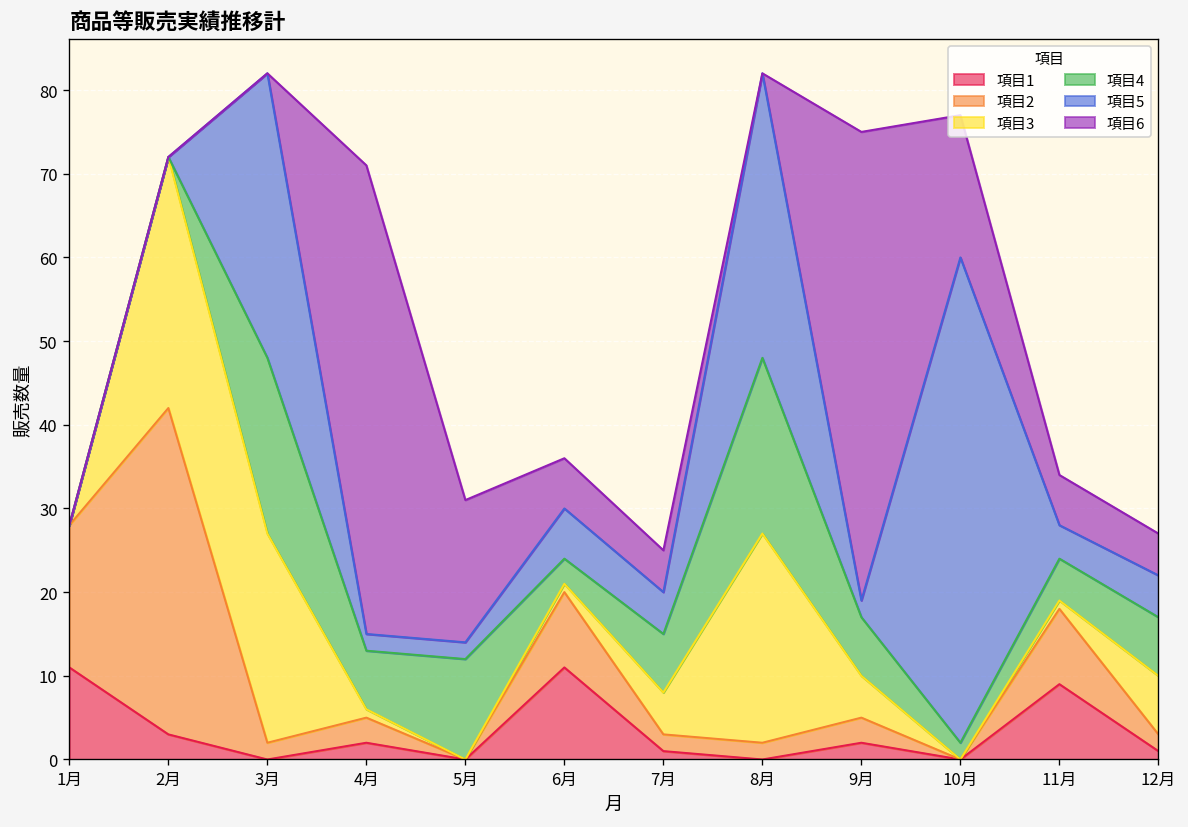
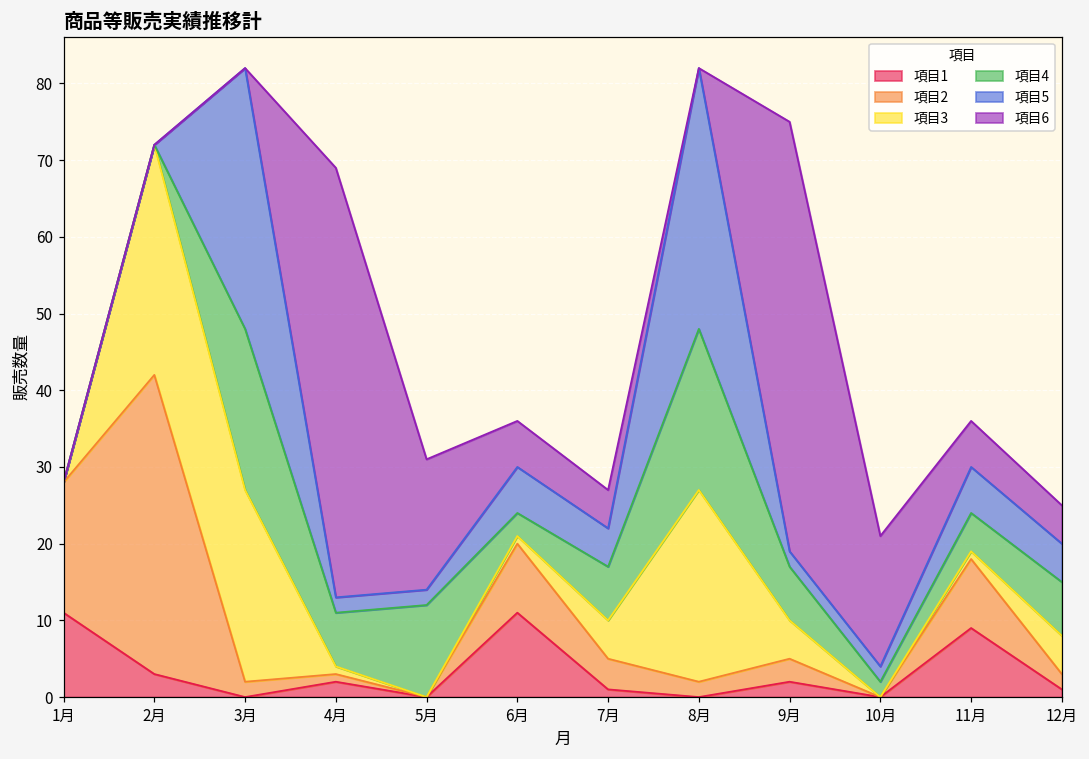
  {
    "項目1": {
      "1月": 11,
      "2月": 3,
      "3月": 0,
      "4月": 2,
      "6月": 11,
      "7月": 1,
      "8月": 0,
      "9月": 2,
      "11月": 9,
      "12月": 1
    },
    "項目2": {
      "2月": 39,
      "3月": 2,
-     "4月": 3,
+     "4月": 1,
      "6月": 9,
-     "7月": 2,
+     "7月": 4,
      "8月": 2,
      "9月": 3,
      "11月": 9,
      "12月": 2
    },
    "項目3": {
      "3月": 25,
      "4月": 1,
      "6月": 1,
      "7月": 5,
      "8月": 25,
      "9月": 5,
      "11月": 1,
-     "12月": 7
+     "12月": 5
    },
    "項目4": {
      "3月": 21,
      "4月": 7,
      "5月": 12,
      "6月": 3,
      "7月": 7,
      "8月": 21,
      "9月": 7,
      "10月": 2,
      "11月": 5,
      "12月": 7
    },
    "項目5": {
      "4月": 2,
      "5月": 2,
      "6月": 6,
      "7月": 5,
      "9月": 2,
-     "10月": 58,
-     "11月": 4,
+     "10月": 2,
+     "11月": 6,
      "12月": 5
    },
    "項目6": {
      "4月": 56,
      "5月": 17,
      "6月": 6,
      "7月": 5,
      "9月": 56,
      "11月": 6,
      "12月": 5
    }
  }
